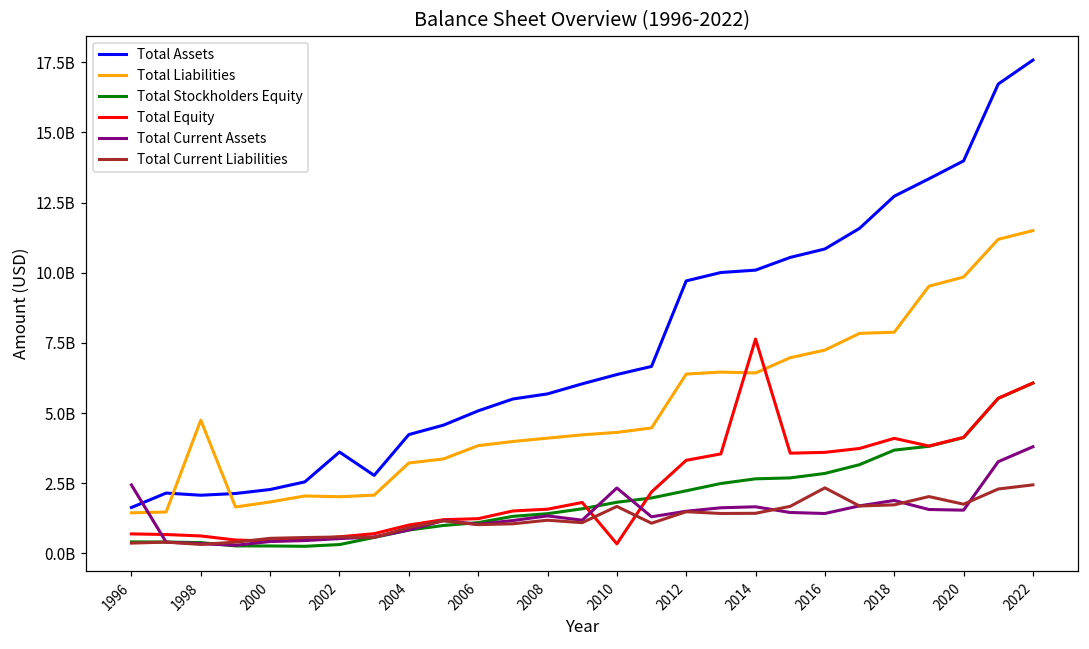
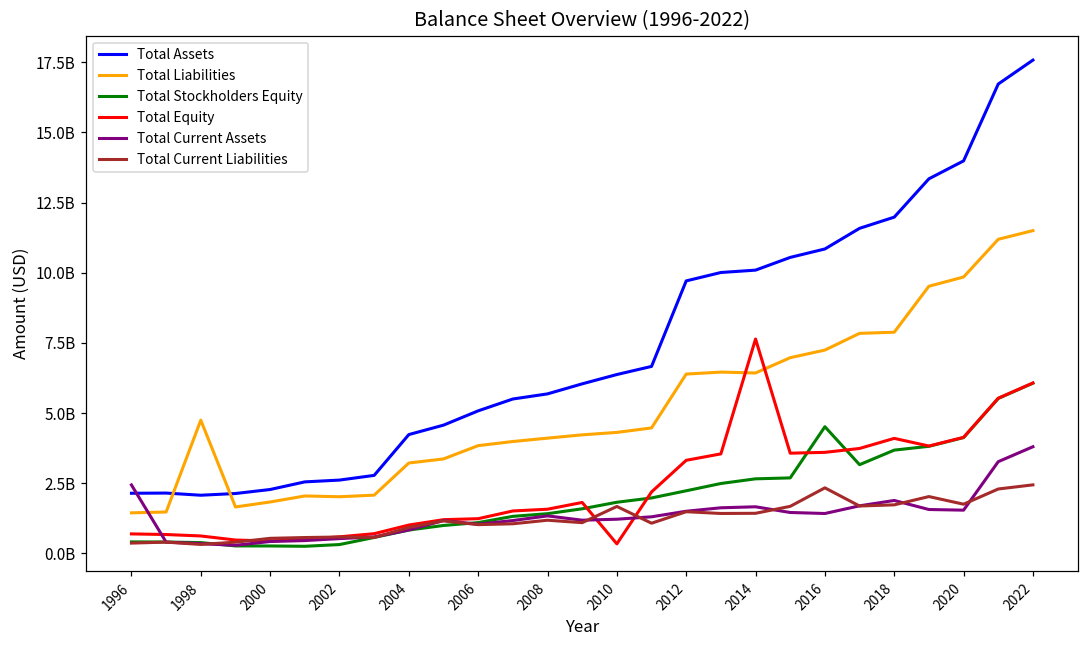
  {
    "Total Assets": {
-     "1996": 1600000000,
+     "1996": 2100000000,
      "1998": 2100000000,
      "2000": 2300000000,
-     "2002": 3600000000,
+     "2002": 2600000000,
      "2004": 4200000000,
      "2006": 5100000000,
      "2008": 5700000000,
      "2010": 6400000000,
      "2012": 9700000000,
      "2014": 10100000000,
      "2016": 10800000000,
-     "2018": 12700000000,
+     "2018": 12000000000,
      "2020": 14000000000,
      "2022": 17600000000
    },
    "Total Liabilities": {
      "1996": 1400000000,
      "1998": 4700000000,
      "2000": 1800000000,
      "2002": 2000000000,
      "2004": 3200000000,
      "2006": 3800000000,
      "2008": 4100000000,
      "2010": 4300000000,
      "2012": 6400000000,
      "2014": 6400000000,
      "2016": 7200000000,
      "2018": 7900000000,
      "2020": 9800000000,
      "2022": 11500000000
    },
    "Total Stockholders Equity": {
      "2000": 300000000,
      "2002": 300000000,
      "2010": 1800000000,
      "2012": 2200000000,
      "2014": 2700000000,
-     "2016": 2900000000,
+     "2016": 4500000000,
      "2018": 3700000000
    },
    "Total Equity": {
      "1996": 700000000,
      "1998": 600000000,
      "2006": 1200000000,
      "2008": 1600000000,
      "2010": 300000000,
      "2012": 3300000000,
      "2014": 7600000000,
      "2016": 3600000000,
      "2018": 4100000000
    },
    "Total Current Assets": {
      "1996": 2400000000,
-     "2010": 2300000000,
+     "2010": 1200000000,
      "2014": 1700000000,
      "2016": 1400000000,
      "2018": 1900000000,
      "2020": 1500000000,
      "2022": 3800000000
    },
    "Total Current Liabilities": {
      "2008": 1200000000,
      "2010": 1700000000,
      "2014": 1400000000,
      "2016": 2300000000,
      "2018": 1700000000,
      "2020": 1800000000,
      "2022": 2400000000
    }
  }
